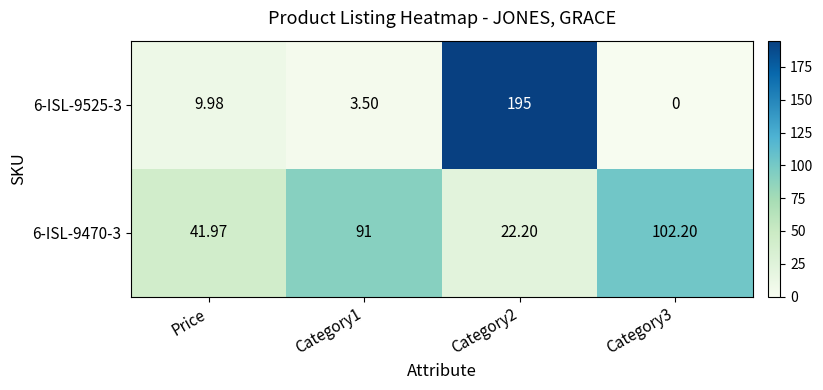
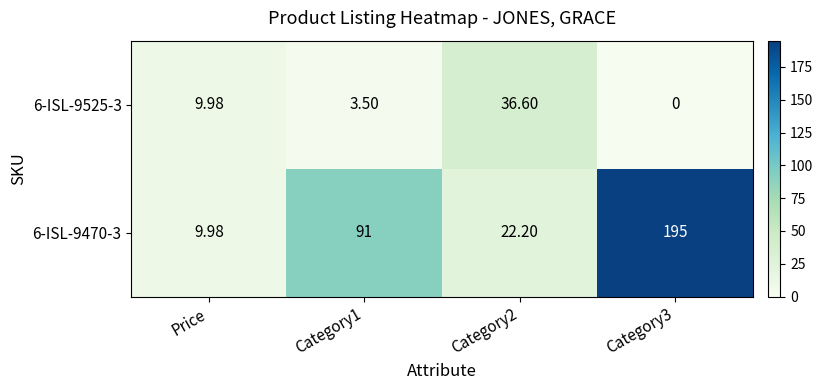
  {
    "6-ISL-9525-3": {
      "Price": 9.98,
      "Category1": 3.50,
-     "Category2": 195,
+     "Category2": 36.60,
      "Category3": 0
    },
    "6-ISL-9470-3": {
-     "Price": 41.97,
+     "Price": 9.98,
      "Category1": 91,
      "Category2": 22.20,
-     "Category3": 102.20
+     "Category3": 195
    }
  }
